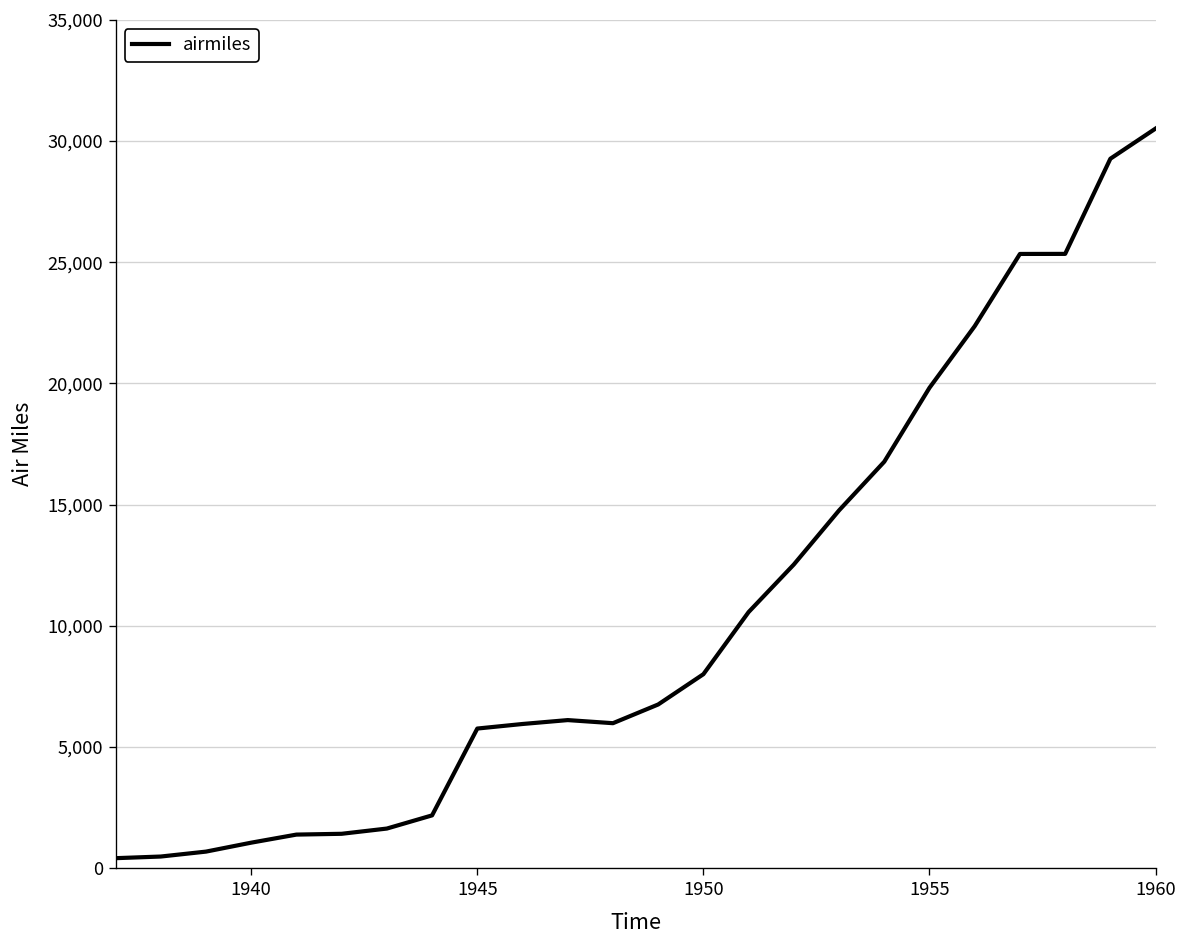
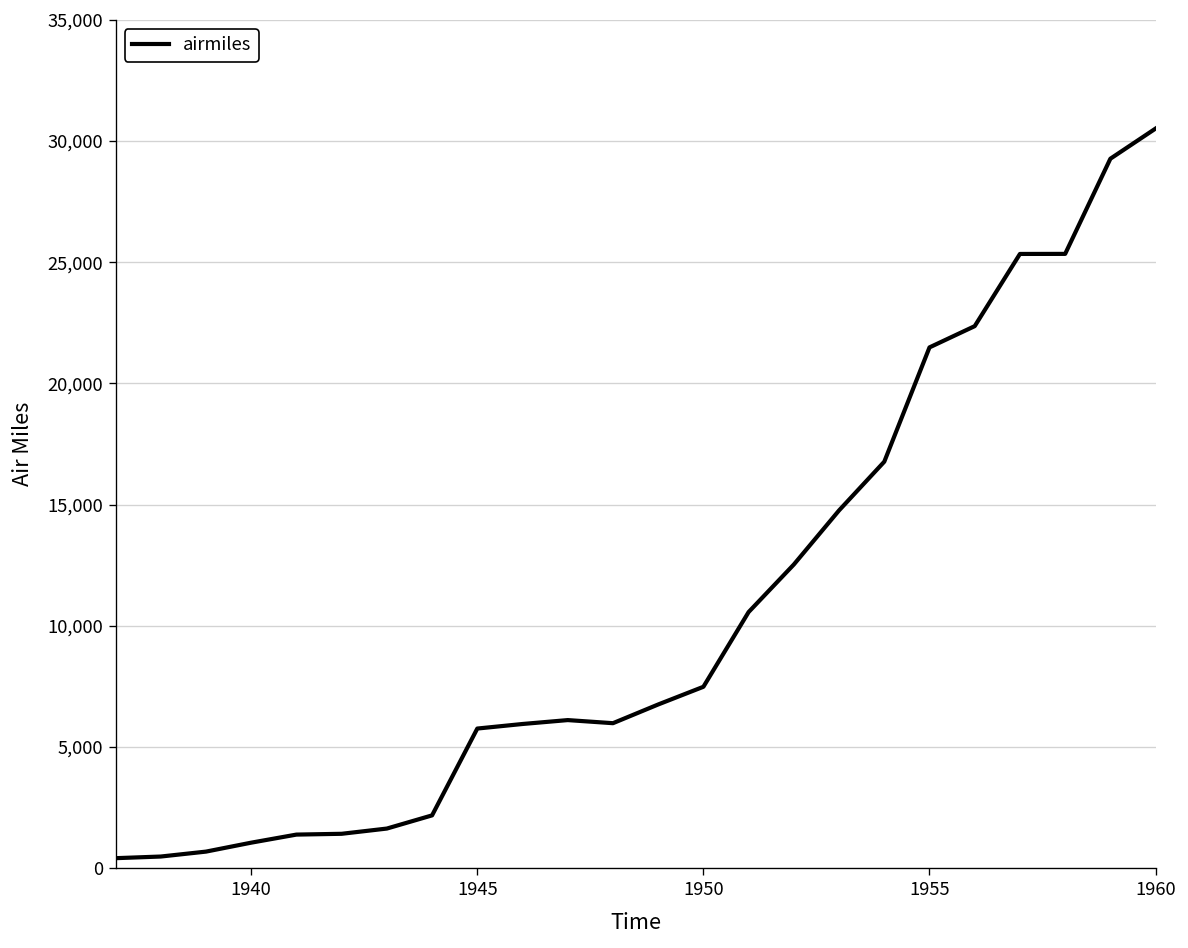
  {
    "1940": "1,100",
    "1945": "5,800",
-   "1950": "8,000",
-   "1955": "19,800",
+   "1950": "7,500",
+   "1955": "21,500",
    "1960": "30,500"
  }
